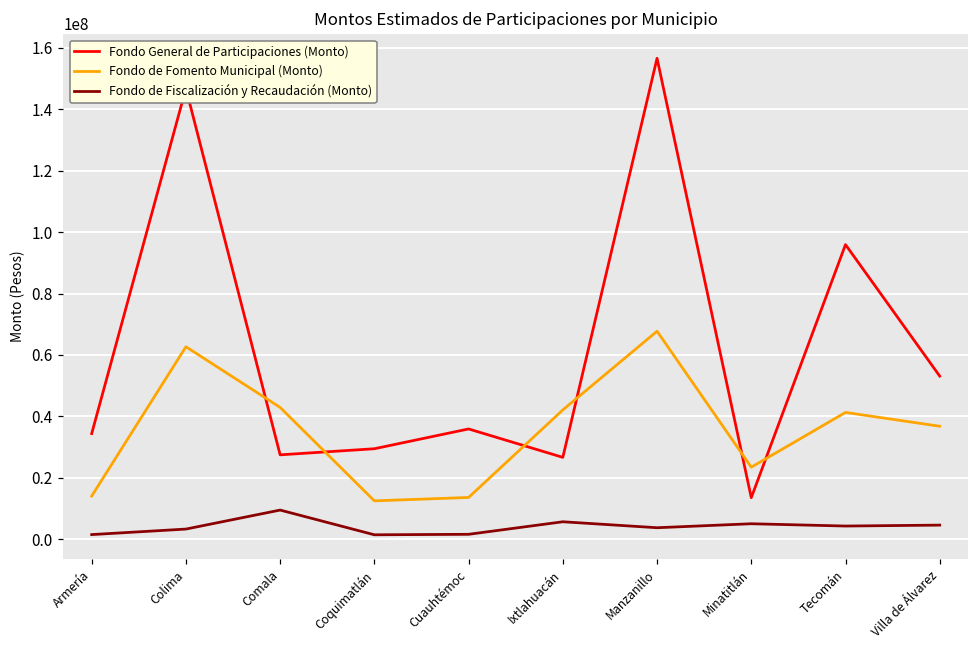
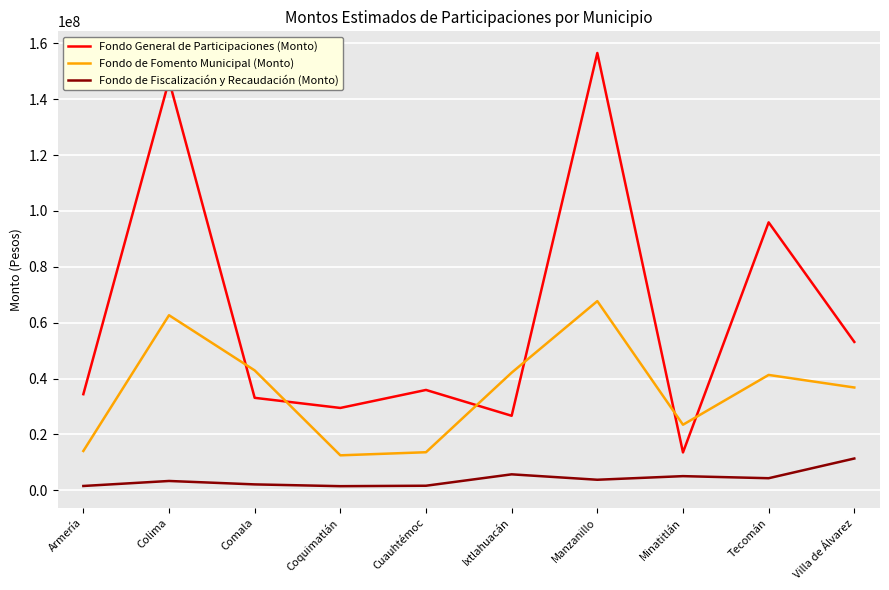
  {
    "Fondo General de Participaciones (Monto)": {
      "Armería": 34000000,
-     "Comala": 28000000,
+     "Comala": 33000000,
      "Coquimatlán": 29000000,
      "Cuauhtémoc": 36000000,
      "Ixtlahuacán": 27000000,
      "Manzanillo": 157000000,
      "Minatitlán": 14000000,
      "Tecomán": 96000000,
      "Villa de Álvarez": 53000000
    },
    "Fondo de Fomento Municipal (Monto)": {
      "Armería": 14000000,
      "Colima": 63000000,
      "Comala": 43000000,
      "Coquimatlán": 13000000,
      "Cuauhtémoc": 14000000,
      "Ixtlahuacán": 42000000,
      "Manzanillo": 68000000,
      "Minatitlán": 23000000,
      "Tecomán": 41000000,
      "Villa de Álvarez": 37000000
    },
    "Fondo de Fiscalización y Recaudación (Monto)": {
      "Armería": 2000000,
      "Colima": 3000000,
-     "Comala": 10000000,
+     "Comala": 2000000,
      "Coquimatlán": 1000000,
      "Cuauhtémoc": 2000000,
      "Ixtlahuacán": 6000000,
      "Manzanillo": 4000000,
      "Minatitlán": 5000000,
      "Tecomán": 4000000,
-     "Villa de Álvarez": 5000000
+     "Villa de Álvarez": 11000000
    }
  }
